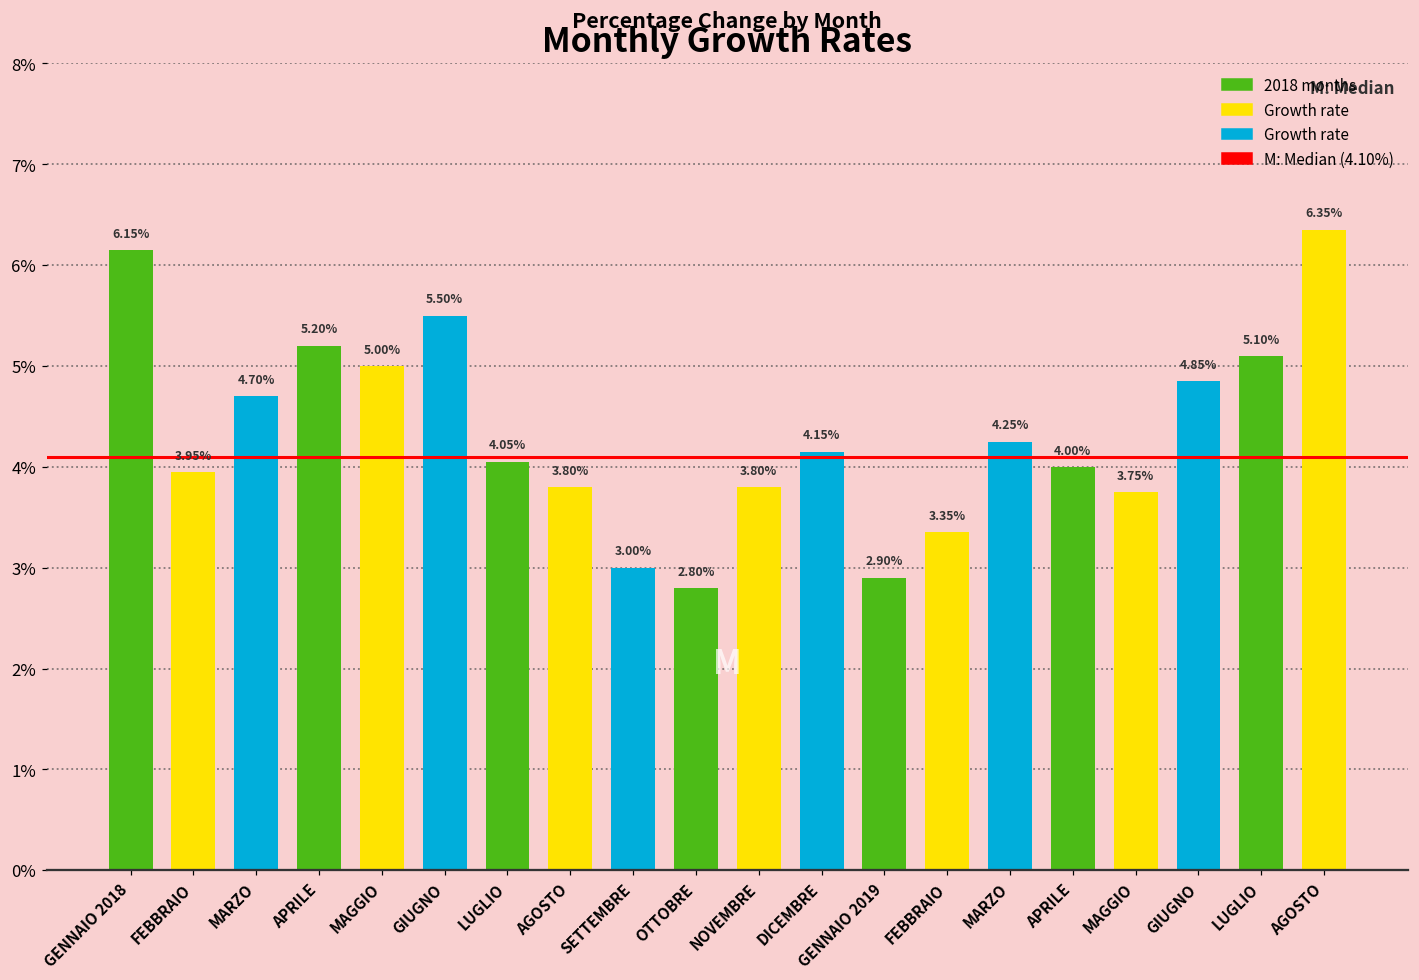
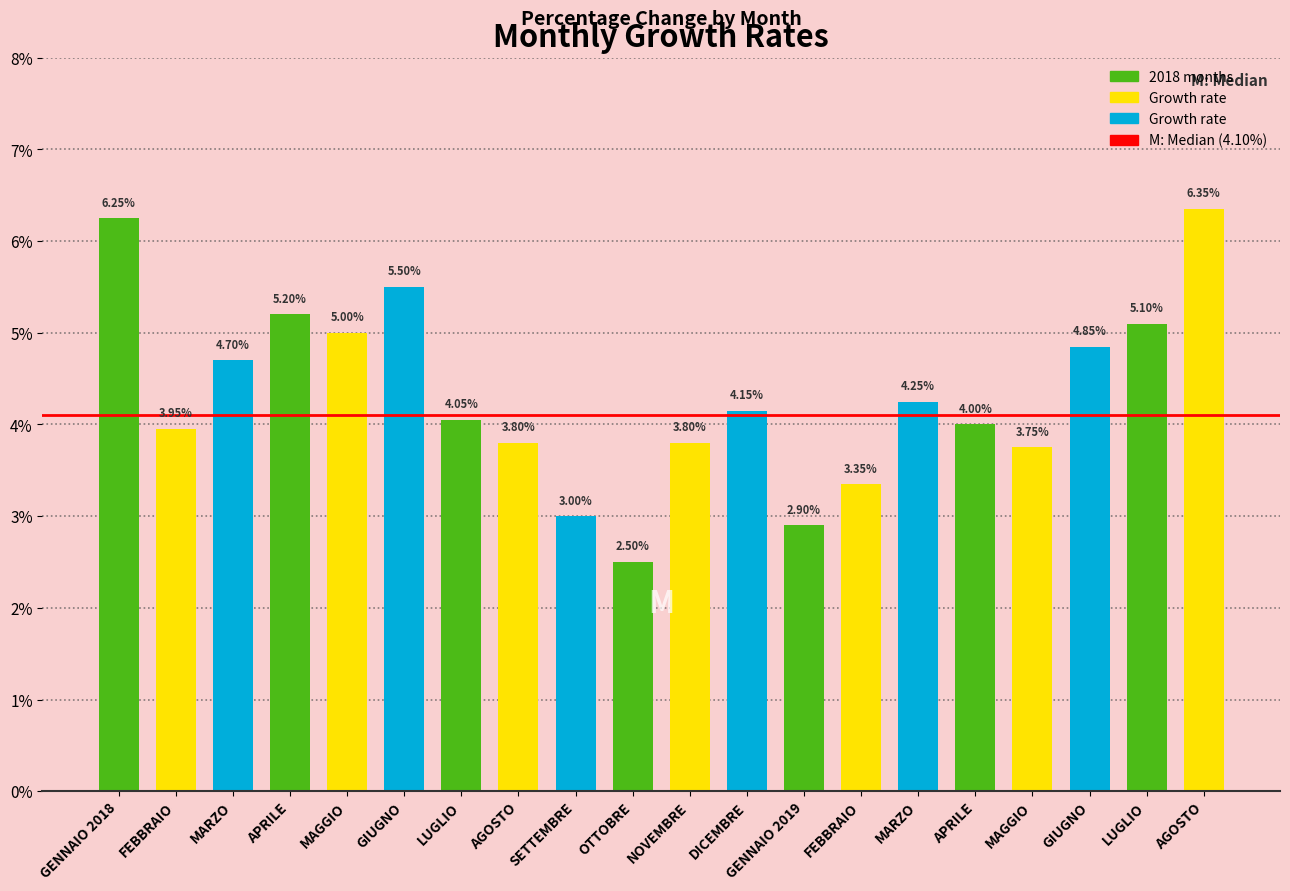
  {
-   "GENNAIO 2018": "6.15%",
+   "GENNAIO 2018": "6.25%",
    "SETTEMBRE": "3.00%",
-   "OTTOBRE": "2.80%",
+   "OTTOBRE": "2.50%",
    "NOVEMBRE": "3.80%",
    "DICEMBRE": "4.15%",
    "GENNAIO 2019": "2.90%"
  }
